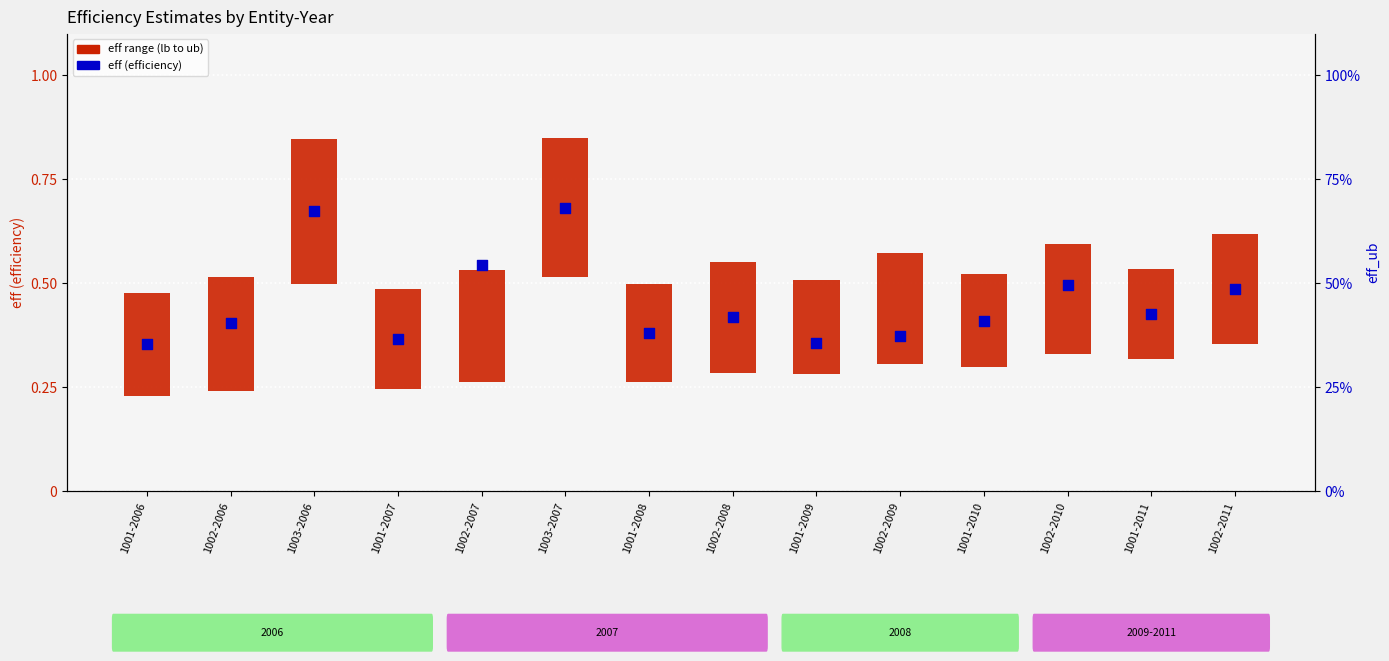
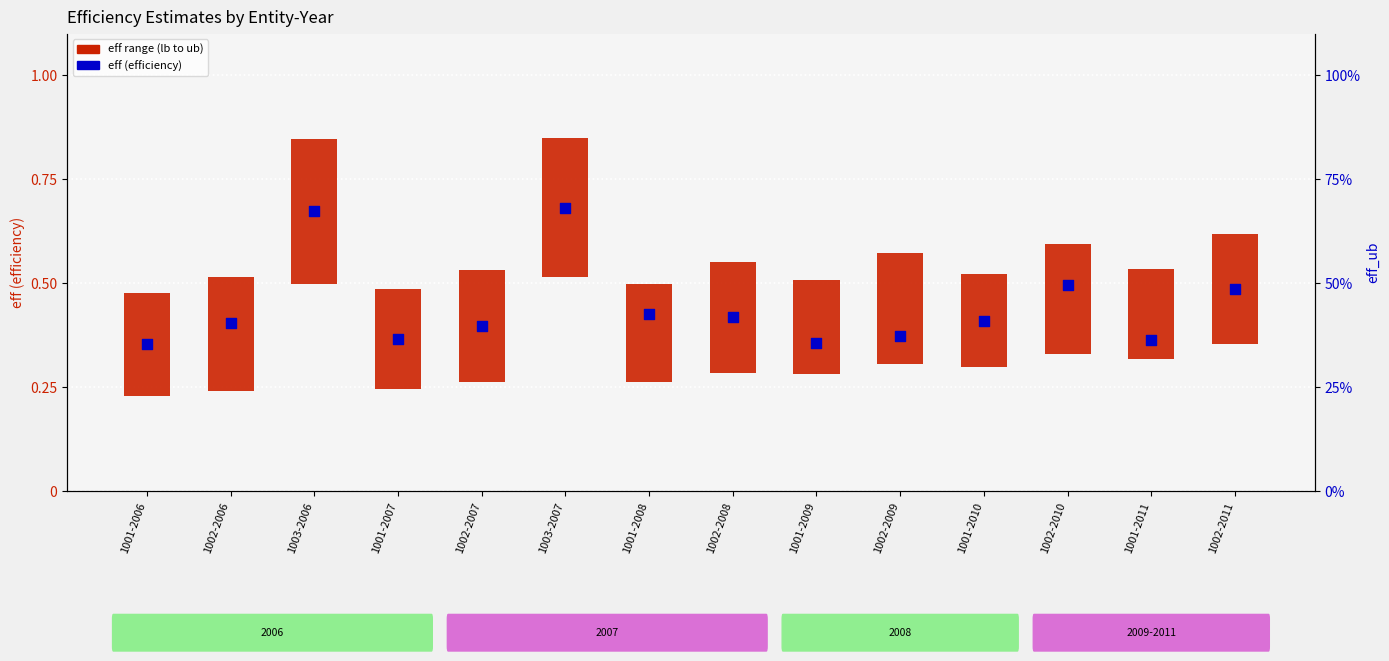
  {
    "eff (efficiency)": {
-     "1002-2007": "54%",
-     "1001-2008": "38%",
-     "1001-2011": "43%"
+     "1002-2007": "40%",
+     "1001-2008": "42%",
+     "1001-2011": "36%"
    }
  }
